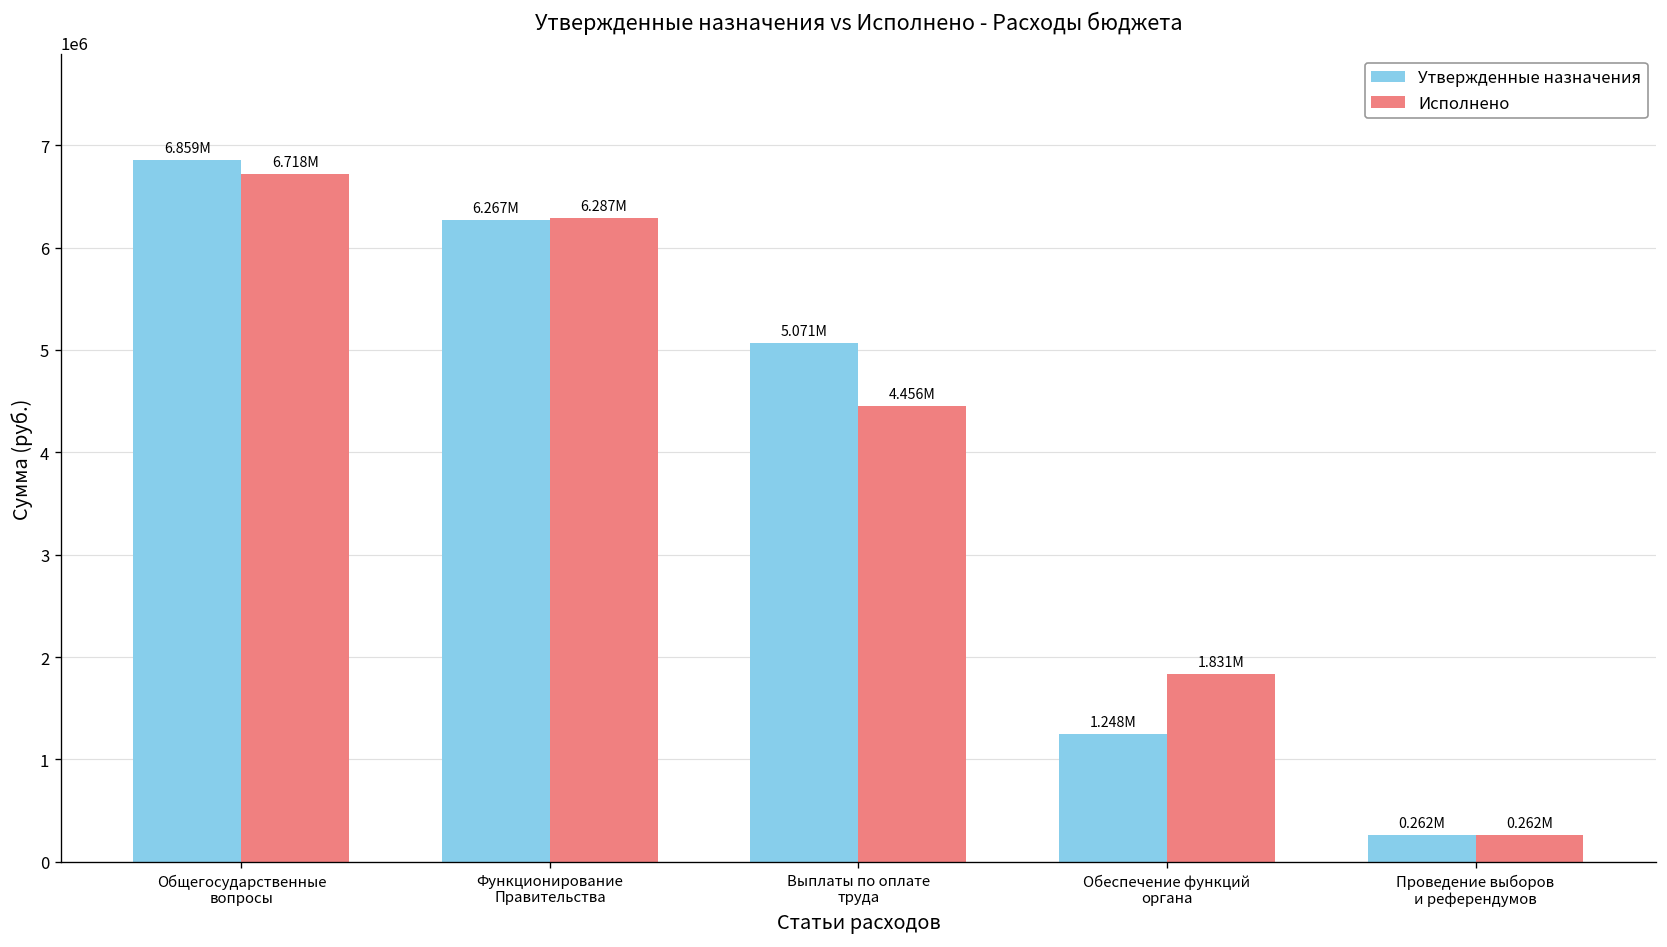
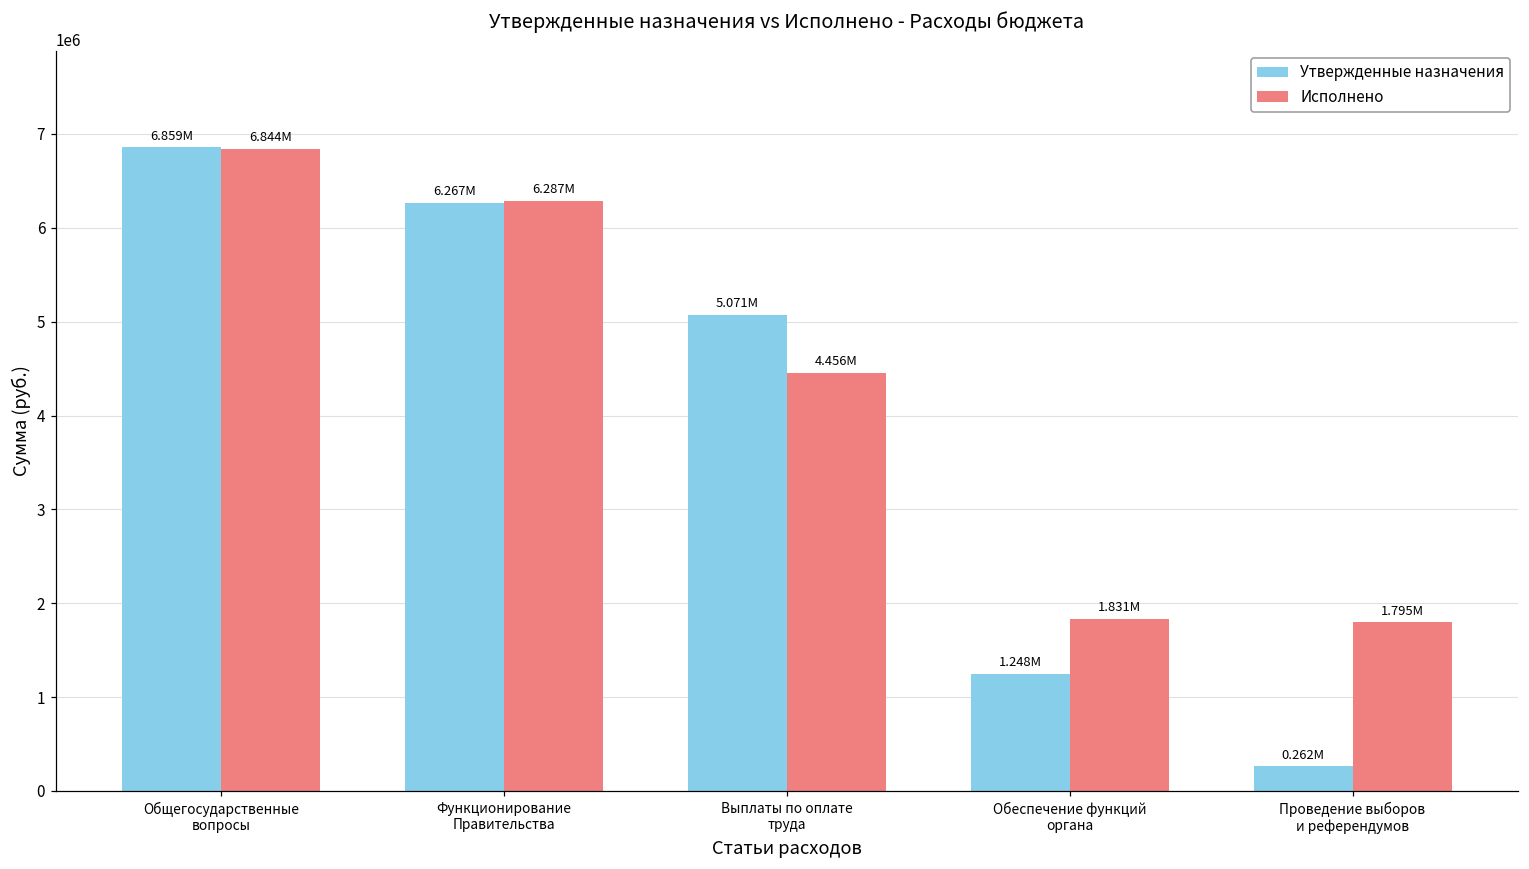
  {
    "Утвержденные назначения": {
      "Общегосударственные вопросы": "6.859M",
      "Функционирование Правительства": "6.267M",
      "Выплаты по оплате труда": "5.071M",
      "Обеспечение функций органа": "1.248M",
      "Проведение выборов и референдумов": "0.262M"
    },
    "Исполнено": {
-     "Общегосударственные вопросы": "6.718M",
+     "Общегосударственные вопросы": "6.844M",
      "Функционирование Правительства": "6.287M",
      "Выплаты по оплате труда": "4.456M",
      "Обеспечение функций органа": "1.831M",
-     "Проведение выборов и референдумов": "0.262M"
+     "Проведение выборов и референдумов": "1.795M"
    }
  }
